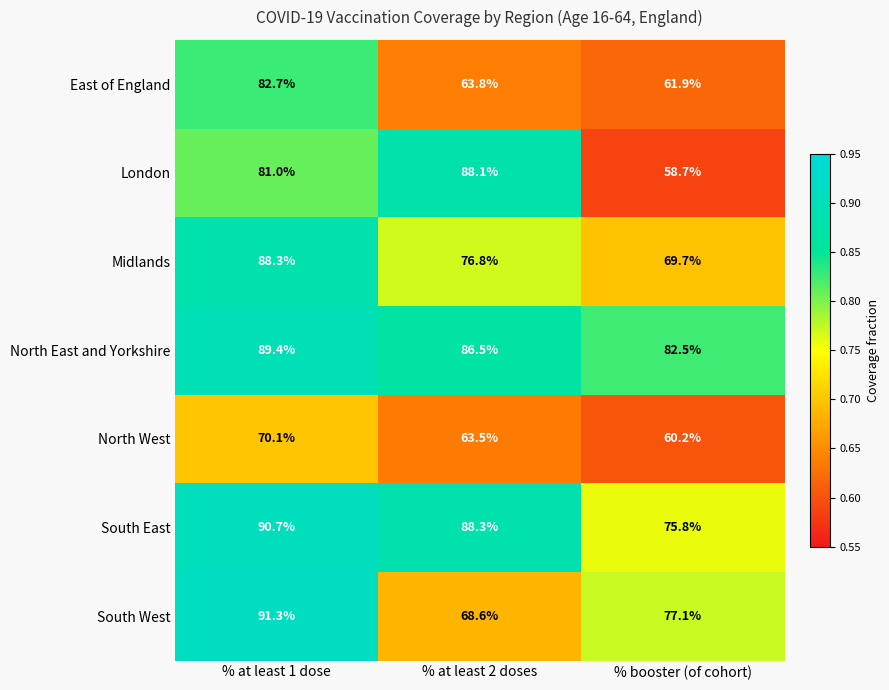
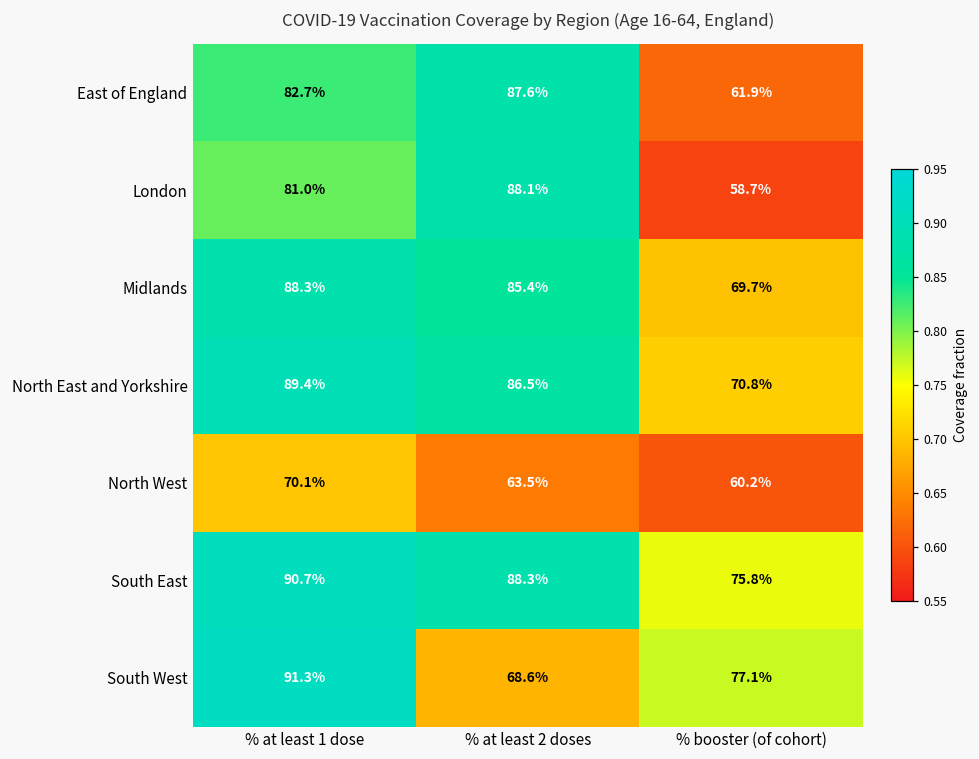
  {
    "East of England": {
      "% at least 1 dose": "82.7%",
-     "% at least 2 doses": "63.8%",
+     "% at least 2 doses": "87.6%",
      "% booster (of cohort)": "61.9%"
    },
    "London": {
      "% at least 1 dose": "81.0%",
      "% at least 2 doses": "88.1%",
      "% booster (of cohort)": "58.7%"
    },
    "Midlands": {
      "% at least 1 dose": "88.3%",
-     "% at least 2 doses": "76.8%",
+     "% at least 2 doses": "85.4%",
      "% booster (of cohort)": "69.7%"
    },
    "North East and Yorkshire": {
      "% at least 1 dose": "89.4%",
      "% at least 2 doses": "86.5%",
-     "% booster (of cohort)": "82.5%"
+     "% booster (of cohort)": "70.8%"
    },
    "North West": {
      "% at least 1 dose": "70.1%",
      "% at least 2 doses": "63.5%",
      "% booster (of cohort)": "60.2%"
    },
    "South East": {
      "% at least 1 dose": "90.7%",
      "% at least 2 doses": "88.3%",
      "% booster (of cohort)": "75.8%"
    },
    "South West": {
      "% at least 1 dose": "91.3%",
      "% at least 2 doses": "68.6%",
      "% booster (of cohort)": "77.1%"
    }
  }
